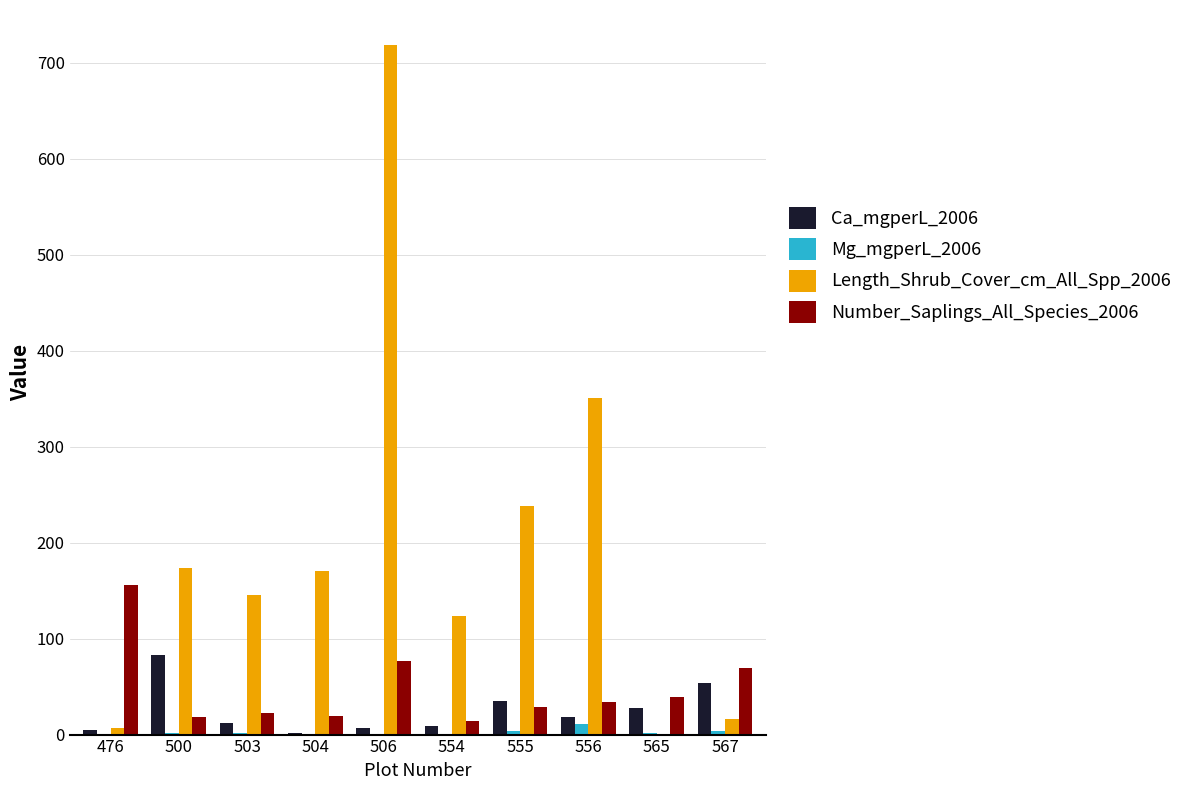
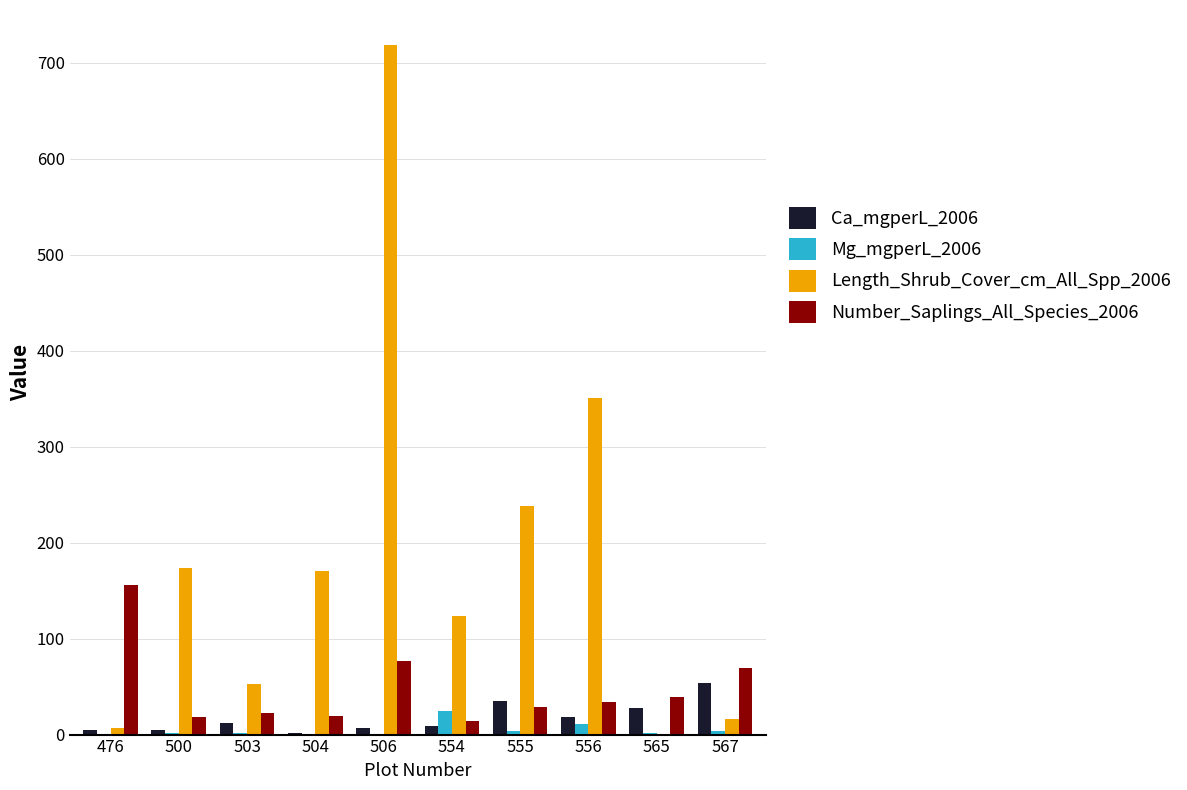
  {
    "Ca_mgperL_2006": {
      "476": 0,
-     "500": 80,
+     "500": 0,
      "503": 10,
      "506": 10,
      "554": 10,
      "555": 40,
      "556": 20,
      "565": 30,
      "567": 50
    },
    "Mg_mgperL_2006": {
-     "554": 0,
+     "554": 20,
      "555": 0,
      "556": 10,
      "567": 0
    },
    "Length_Shrub_Cover_cm_All_Spp_2006": {
      "476": 10,
      "500": 170,
-     "503": 150,
+     "503": 50,
      "504": 170,
      "506": 720,
      "554": 120,
      "555": 240,
      "556": 350,
      "565": 0,
      "567": 20
    },
    "Number_Saplings_All_Species_2006": {
      "476": 160,
      "500": 20,
      "503": 20,
      "504": 20,
      "506": 80,
      "554": 10,
      "555": 30,
      "556": 30,
      "565": 40,
      "567": 70
    }
  }
